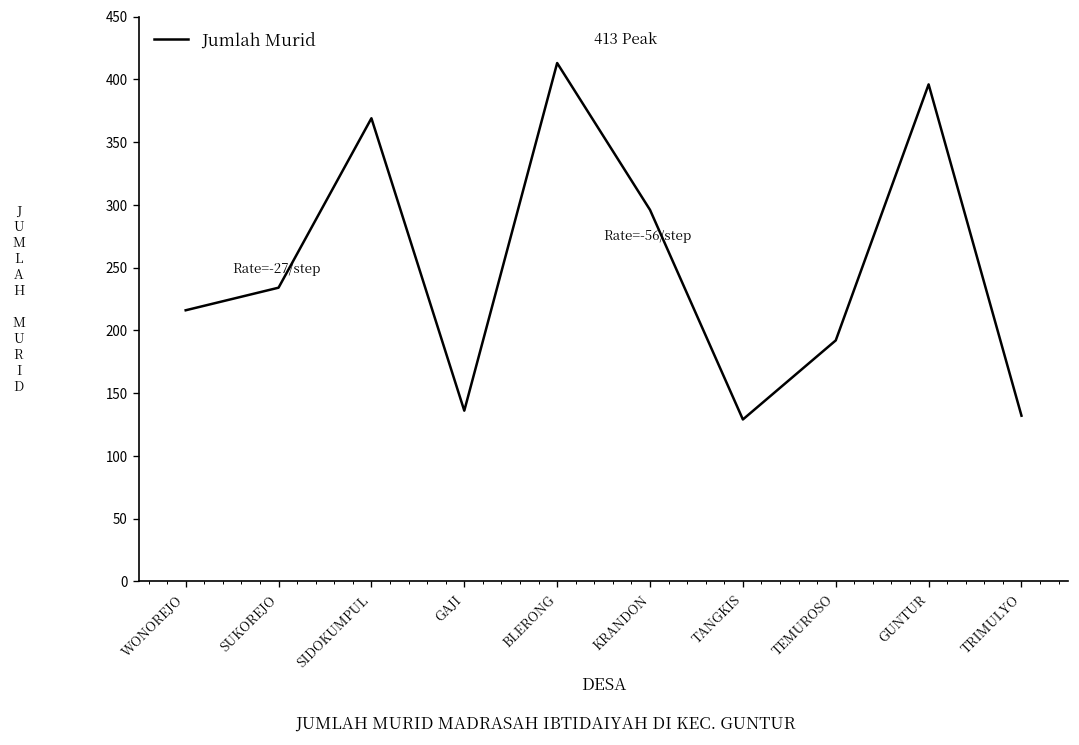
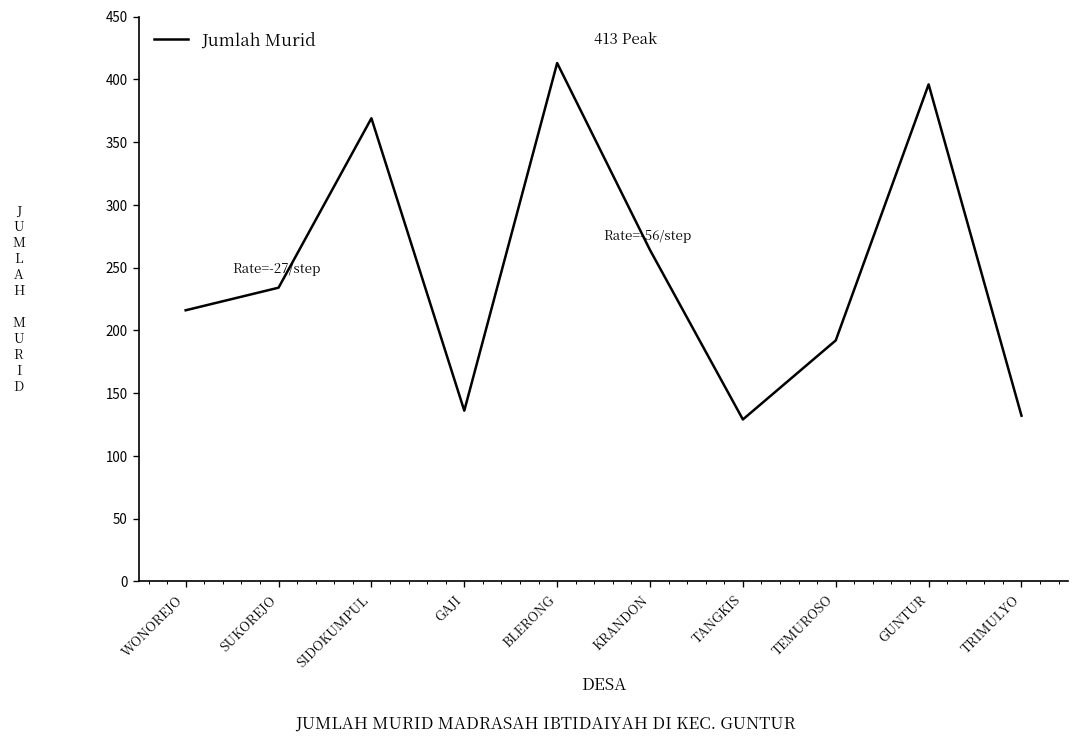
  {
    "WONOREJO": 216,
    "SIDOKUMPUL": 369,
    "GAJI": 136,
    "BLERONG": 413,
-   "KRANDON": 296,
+   "KRANDON": 264,
    "TANGKIS": 129,
    "TEMUROSO": 192,
    "GUNTUR": 396,
    "TRIMULYO": 132
  }
